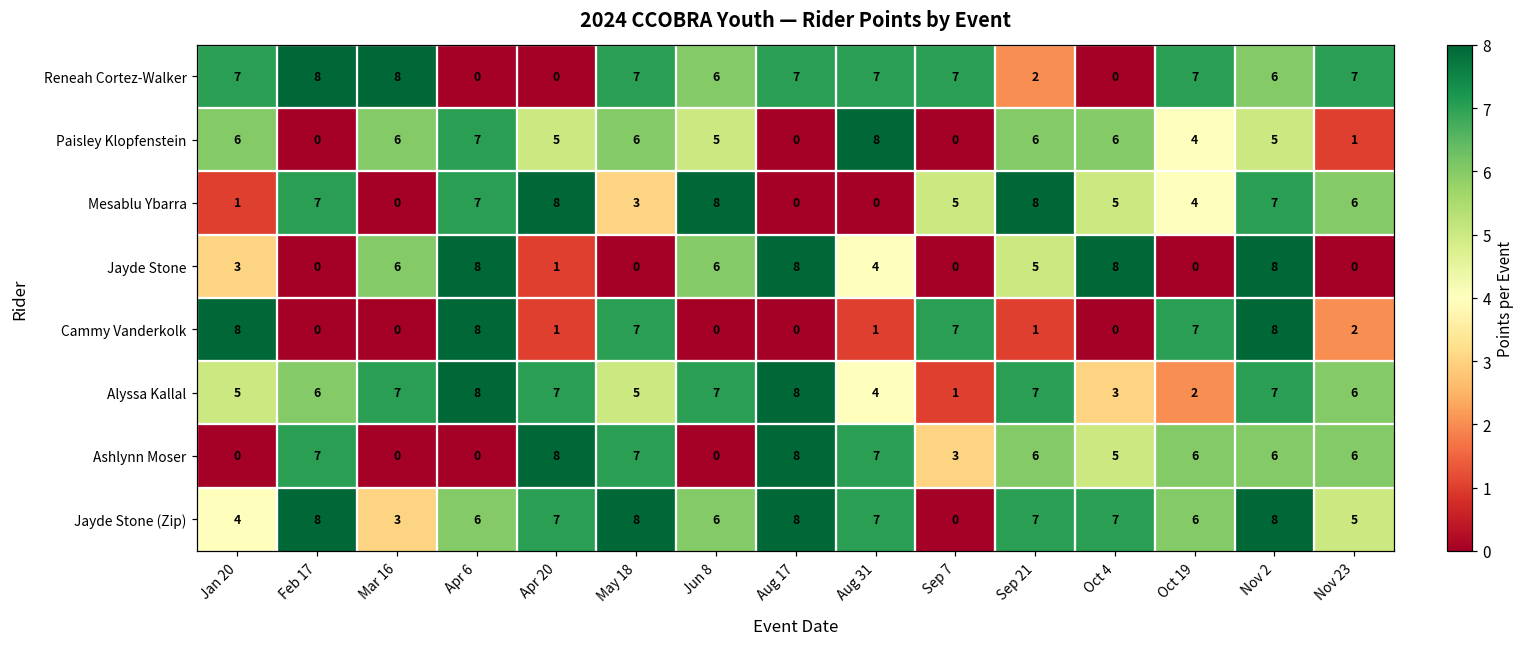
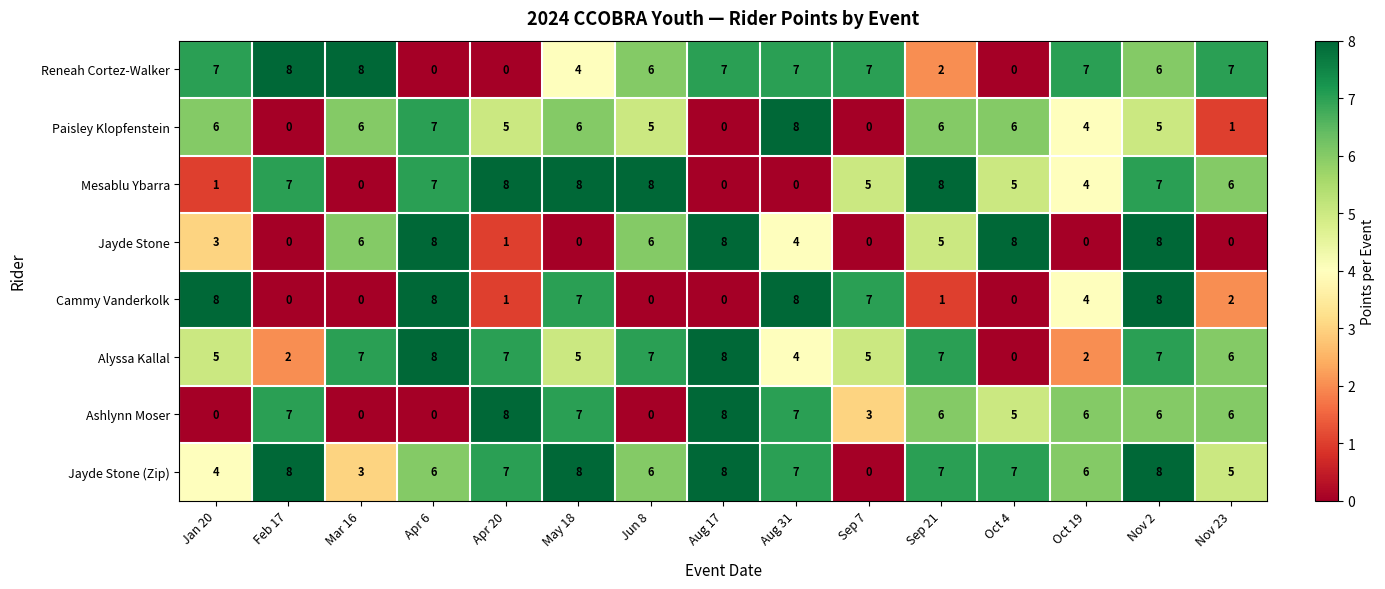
  {
    "Reneah Cortez-Walker": {
      "Jan 20": 7,
      "Feb 17": 8,
      "Mar 16": 8,
      "Apr 6": 0,
      "Apr 20": 0,
-     "May 18": 7,
+     "May 18": 4,
      "Jun 8": 6,
      "Aug 17": 7,
      "Aug 31": 7,
      "Sep 7": 7,
      "Sep 21": 2,
      "Oct 4": 0,
      "Oct 19": 7,
      "Nov 2": 6,
      "Nov 23": 7
    },
    "Paisley Klopfenstein": {
      "Jan 20": 6,
      "Feb 17": 0,
      "Mar 16": 6,
      "Apr 6": 7,
      "Apr 20": 5,
      "May 18": 6,
      "Jun 8": 5,
      "Aug 17": 0,
      "Aug 31": 8,
      "Sep 7": 0,
      "Sep 21": 6,
      "Oct 4": 6,
      "Oct 19": 4,
      "Nov 2": 5,
      "Nov 23": 1
    },
    "Mesablu Ybarra": {
      "Jan 20": 1,
      "Feb 17": 7,
      "Mar 16": 0,
      "Apr 6": 7,
      "Apr 20": 8,
-     "May 18": 3,
+     "May 18": 8,
      "Jun 8": 8,
      "Aug 17": 0,
      "Aug 31": 0,
      "Sep 7": 5,
      "Sep 21": 8,
      "Oct 4": 5,
      "Oct 19": 4,
      "Nov 2": 7,
      "Nov 23": 6
    },
    "Jayde Stone": {
      "Jan 20": 3,
      "Feb 17": 0,
      "Mar 16": 6,
      "Apr 6": 8,
      "Apr 20": 1,
      "May 18": 0,
      "Jun 8": 6,
      "Aug 17": 8,
      "Aug 31": 4,
      "Sep 7": 0,
      "Sep 21": 5,
      "Oct 4": 8,
      "Oct 19": 0,
      "Nov 2": 8,
      "Nov 23": 0
    },
    "Cammy Vanderkolk": {
      "Jan 20": 8,
      "Feb 17": 0,
      "Mar 16": 0,
      "Apr 6": 8,
      "Apr 20": 1,
      "May 18": 7,
      "Jun 8": 0,
      "Aug 17": 0,
-     "Aug 31": 1,
+     "Aug 31": 8,
      "Sep 7": 7,
      "Sep 21": 1,
      "Oct 4": 0,
-     "Oct 19": 7,
+     "Oct 19": 4,
      "Nov 2": 8,
      "Nov 23": 2
    },
    "Alyssa Kallal": {
      "Jan 20": 5,
-     "Feb 17": 6,
+     "Feb 17": 2,
      "Mar 16": 7,
      "Apr 6": 8,
      "Apr 20": 7,
      "May 18": 5,
      "Jun 8": 7,
      "Aug 17": 8,
      "Aug 31": 4,
-     "Sep 7": 1,
+     "Sep 7": 5,
      "Sep 21": 7,
-     "Oct 4": 3,
+     "Oct 4": 0,
      "Oct 19": 2,
      "Nov 2": 7,
      "Nov 23": 6
    },
    "Ashlynn Moser": {
      "Jan 20": 0,
      "Feb 17": 7,
      "Mar 16": 0,
      "Apr 6": 0,
      "Apr 20": 8,
      "May 18": 7,
      "Jun 8": 0,
      "Aug 17": 8,
      "Aug 31": 7,
      "Sep 7": 3,
      "Sep 21": 6,
      "Oct 4": 5,
      "Oct 19": 6,
      "Nov 2": 6,
      "Nov 23": 6
    },
    "Jayde Stone (Zip)": {
      "Jan 20": 4,
      "Feb 17": 8,
      "Mar 16": 3,
      "Apr 6": 6,
      "Apr 20": 7,
      "May 18": 8,
      "Jun 8": 6,
      "Aug 17": 8,
      "Aug 31": 7,
      "Sep 7": 0,
      "Sep 21": 7,
      "Oct 4": 7,
      "Oct 19": 6,
      "Nov 2": 8,
      "Nov 23": 5
    }
  }
